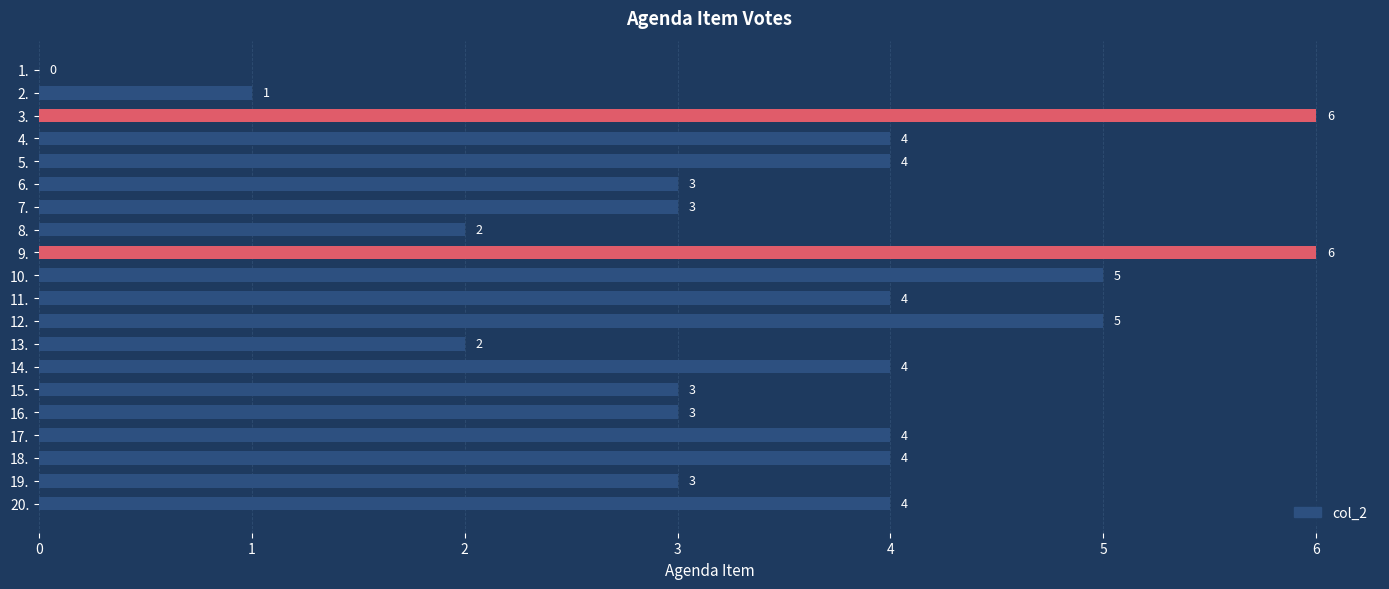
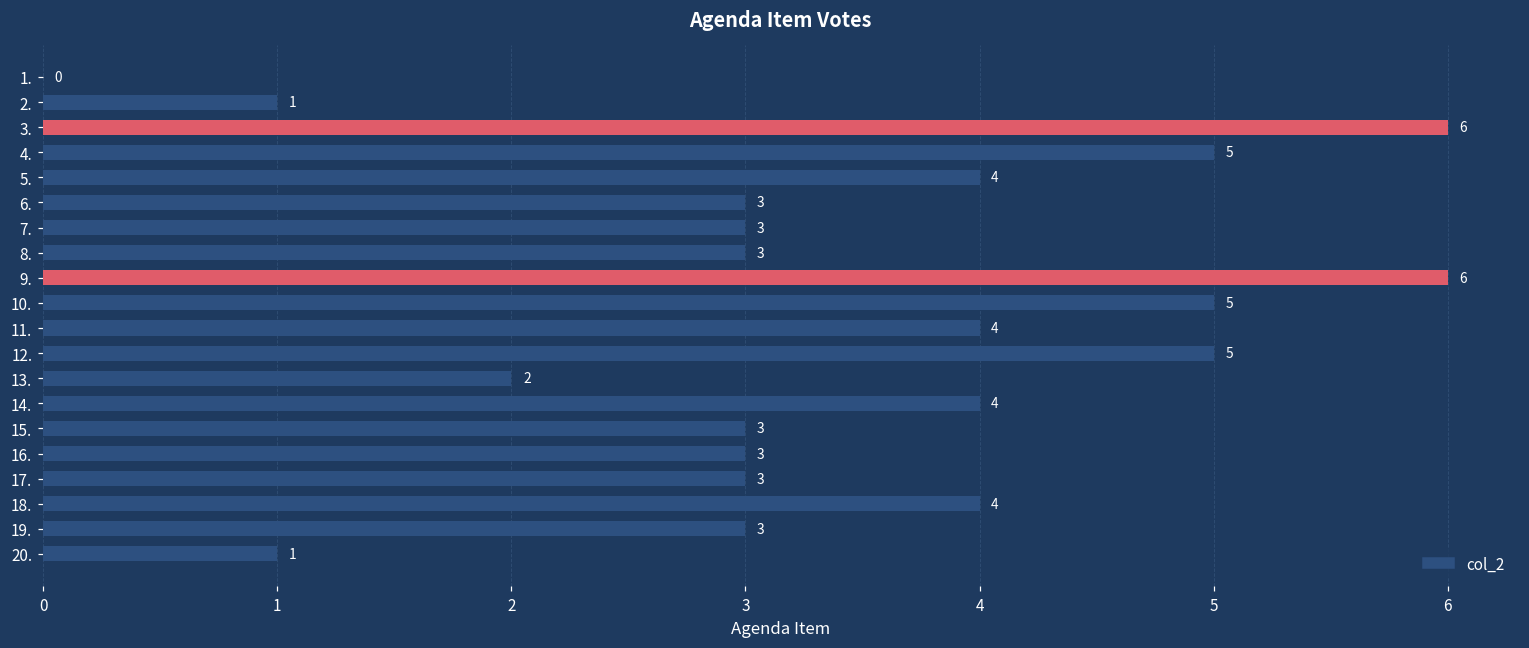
  {
    "1.": 0,
    "2.": 1,
    "3.": 6,
-   "4.": 4,
+   "4.": 5,
    "5.": 4,
    "6.": 3,
    "7.": 3,
-   "8.": 2,
+   "8.": 3,
    "9.": 6,
    "10.": 5,
    "11.": 4,
    "12.": 5,
    "13.": 2,
    "14.": 4,
    "15.": 3,
    "16.": 3,
-   "17.": 4,
+   "17.": 3,
    "18.": 4,
    "19.": 3,
-   "20.": 4
+   "20.": 1
  }
